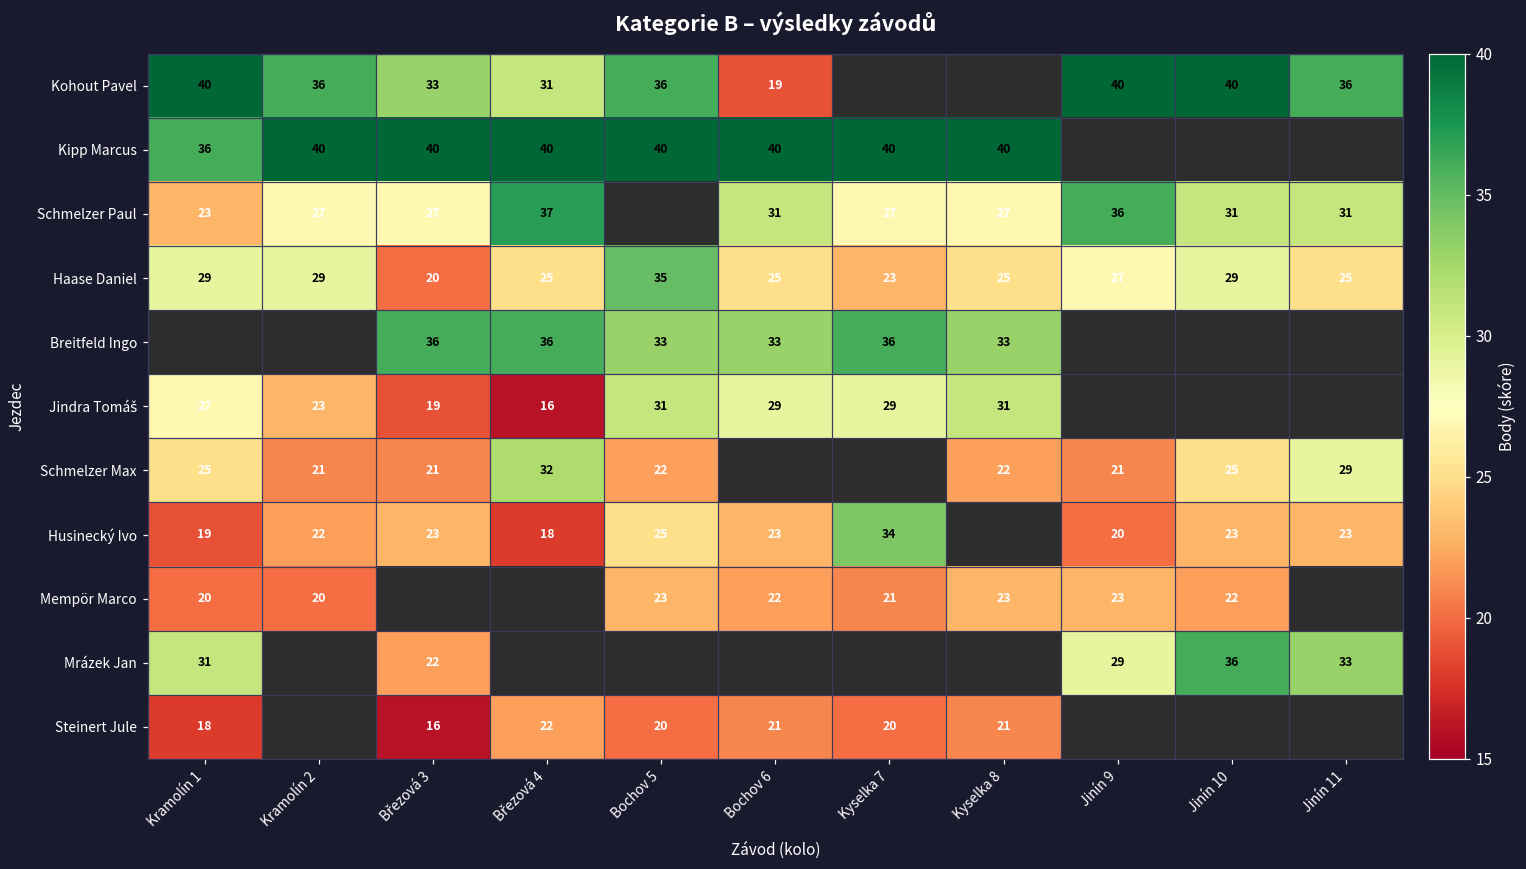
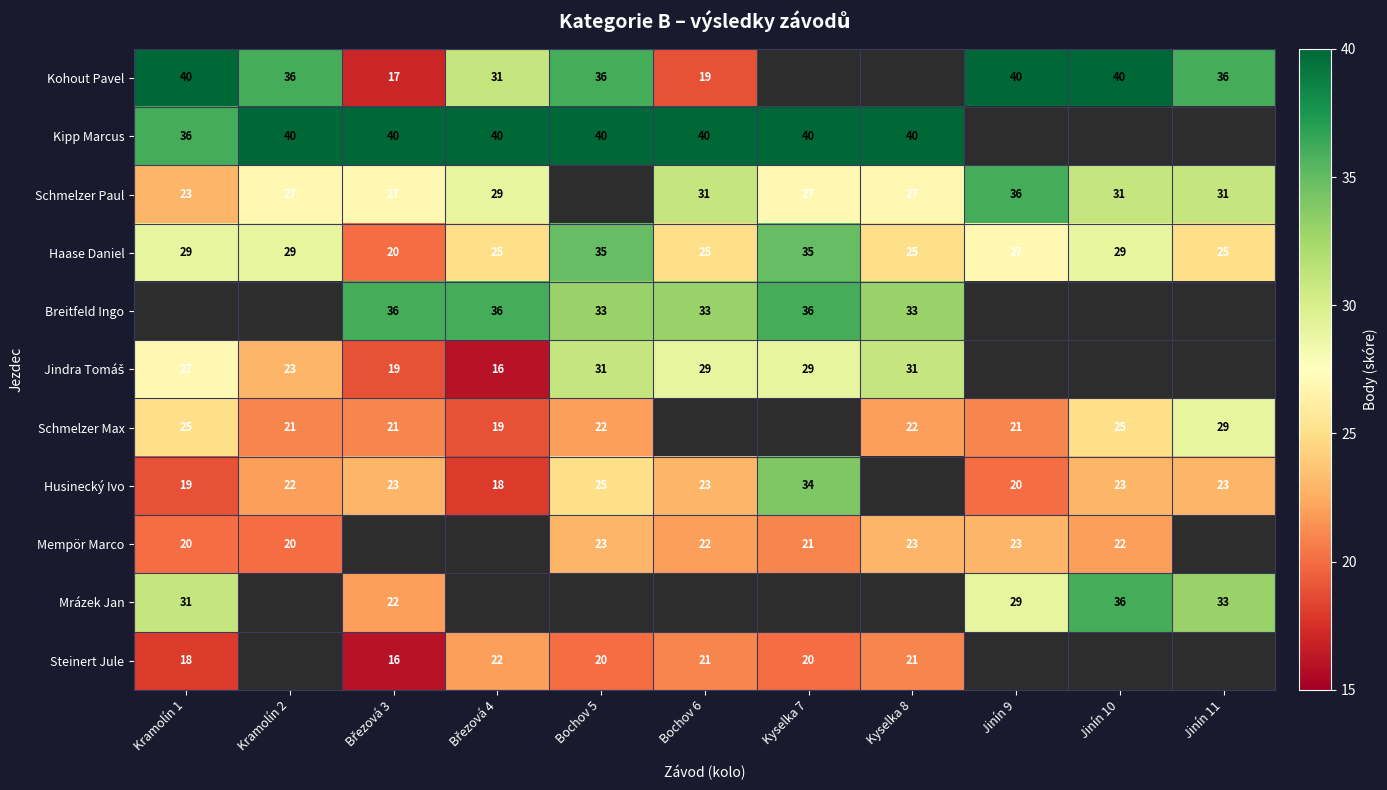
  {
    "Kohout Pavel": {
      "Kramolín 1": 40,
      "Kramolín 2": 36,
-     "Březová 3": 33,
+     "Březová 3": 17,
      "Březová 4": 31,
      "Bochov 5": 36,
      "Bochov 6": 19,
      "Jinín 9": 40,
      "Jinín 10": 40,
      "Jinín 11": 36
    },
    "Kipp Marcus": {
      "Kramolín 1": 36,
      "Kramolín 2": 40,
      "Březová 3": 40,
      "Březová 4": 40,
      "Bochov 5": 40,
      "Bochov 6": 40,
      "Kyselka 7": 40,
      "Kyselka 8": 40
    },
    "Schmelzer Paul": {
      "Kramolín 1": 23,
      "Kramolín 2": 27,
      "Březová 3": 27,
-     "Březová 4": 37,
+     "Březová 4": 29,
      "Bochov 6": 31,
      "Kyselka 7": 27,
      "Kyselka 8": 27,
      "Jinín 9": 36,
      "Jinín 10": 31,
      "Jinín 11": 31
    },
    "Haase Daniel": {
      "Kramolín 1": 29,
      "Kramolín 2": 29,
      "Březová 3": 20,
      "Březová 4": 25,
      "Bochov 5": 35,
      "Bochov 6": 25,
-     "Kyselka 7": 23,
+     "Kyselka 7": 35,
      "Kyselka 8": 25,
      "Jinín 9": 27,
      "Jinín 10": 29,
      "Jinín 11": 25
    },
    "Breitfeld Ingo": {
      "Březová 3": 36,
      "Březová 4": 36,
      "Bochov 5": 33,
      "Bochov 6": 33,
      "Kyselka 7": 36,
      "Kyselka 8": 33
    },
    "Jindra Tomáš": {
      "Kramolín 1": 27,
      "Kramolín 2": 23,
      "Březová 3": 19,
      "Březová 4": 16,
      "Bochov 5": 31,
      "Bochov 6": 29,
      "Kyselka 7": 29,
      "Kyselka 8": 31
    },
    "Schmelzer Max": {
      "Kramolín 1": 25,
      "Kramolín 2": 21,
      "Březová 3": 21,
-     "Březová 4": 32,
+     "Březová 4": 19,
      "Bochov 5": 22,
      "Kyselka 8": 22,
      "Jinín 9": 21,
      "Jinín 10": 25,
      "Jinín 11": 29
    },
    "Husinecký Ivo": {
      "Kramolín 1": 19,
      "Kramolín 2": 22,
      "Březová 3": 23,
      "Březová 4": 18,
      "Bochov 5": 25,
      "Bochov 6": 23,
      "Kyselka 7": 34,
      "Jinín 9": 20,
      "Jinín 10": 23,
      "Jinín 11": 23
    },
    "Mempör Marco": {
      "Kramolín 1": 20,
      "Kramolín 2": 20,
      "Bochov 5": 23,
      "Bochov 6": 22,
      "Kyselka 7": 21,
      "Kyselka 8": 23,
      "Jinín 9": 23,
      "Jinín 10": 22
    },
    "Mrázek Jan": {
      "Kramolín 1": 31,
      "Březová 3": 22,
      "Jinín 9": 29,
      "Jinín 10": 36,
      "Jinín 11": 33
    },
    "Steinert Jule": {
      "Kramolín 1": 18,
      "Březová 3": 16,
      "Březová 4": 22,
      "Bochov 5": 20,
      "Bochov 6": 21,
      "Kyselka 7": 20,
      "Kyselka 8": 21
    }
  }
